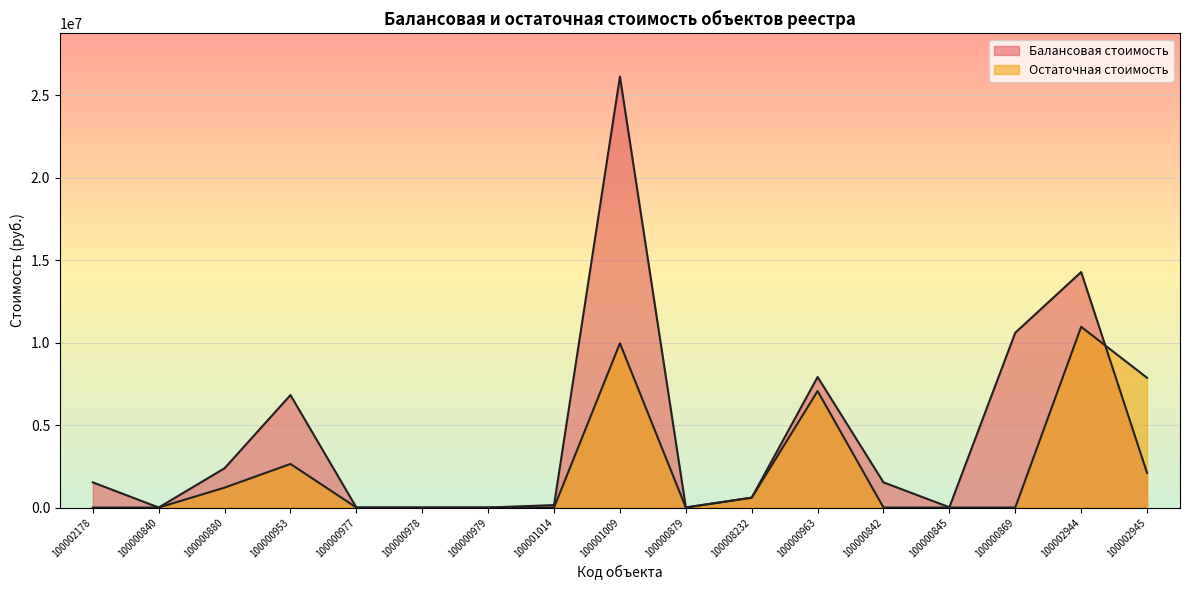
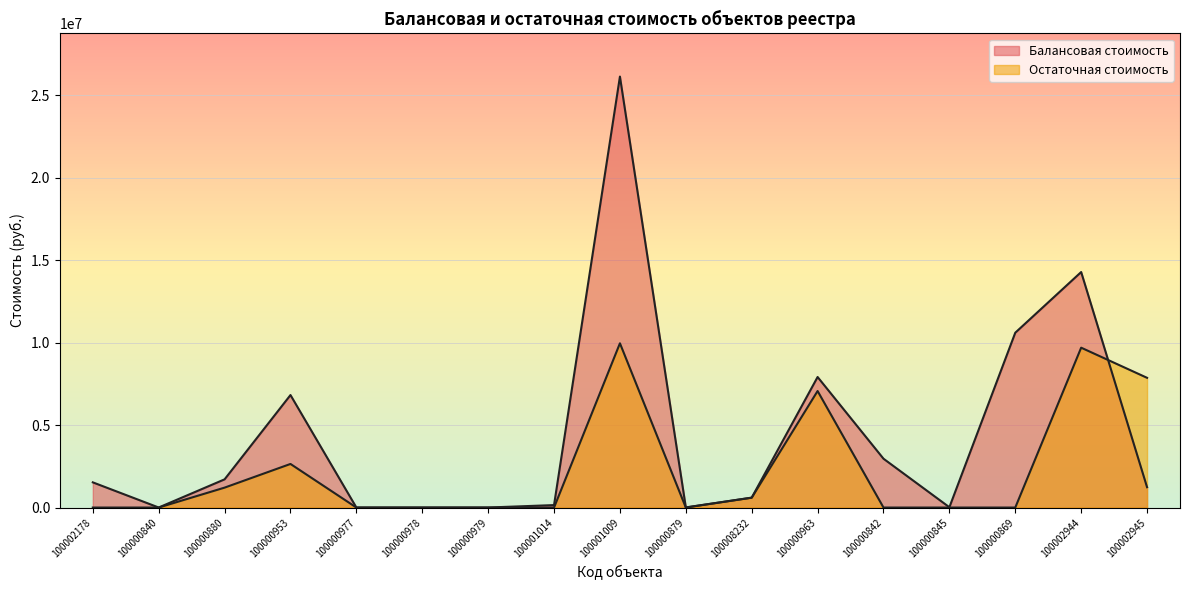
  {
    "Балансовая стоимость": {
      "100002178": 1500000,
-     "100000880": 2400000,
+     "100000880": 1700000,
      "100000953": 6800000,
      "100001009": 26100000,
      "100000963": 7900000,
-     "100000842": 1500000,
+     "100000842": 3000000,
      "100000869": 10600000,
      "100002944": 14300000,
-     "100002945": 2100000
+     "100002945": 1200000
    },
    "Остаточная стоимость": {
      "100002178": 0,
      "100000880": 1200000,
      "100000953": 2600000,
      "100001009": 10000000,
      "100000963": 7100000,
      "100000842": 0,
      "100000869": 0,
-     "100002944": 11000000,
+     "100002944": 9700000,
      "100002945": 7900000
    }
  }
